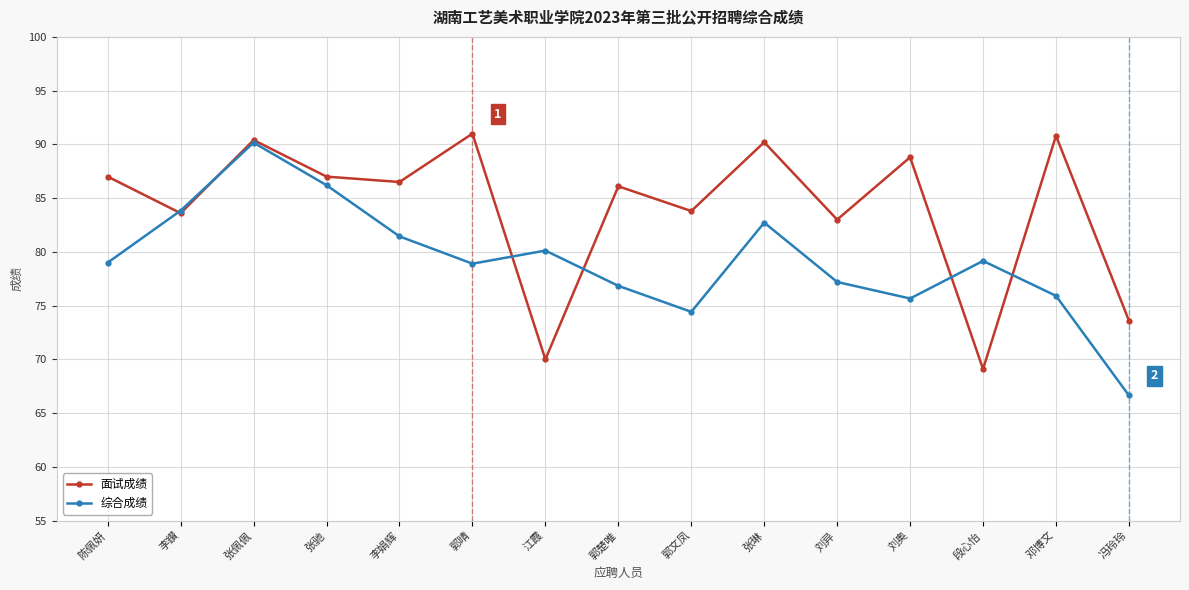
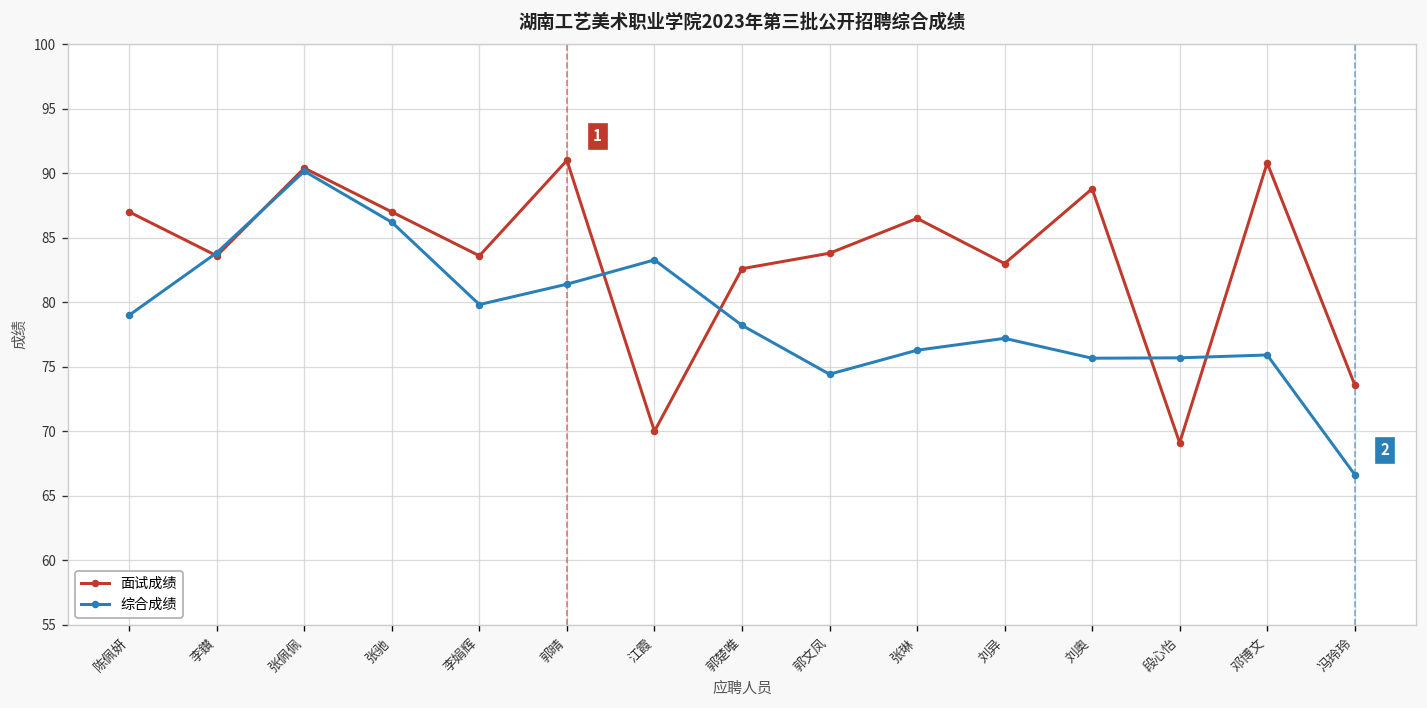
  {
    "面试成绩": {
      "陈佩妍": 87.0,
      "李鑚": 83.6,
      "张佩佩": 90.4,
      "张驰": 87.0,
-     "李娟辉": 86.5,
+     "李娟辉": 83.6,
      "郭晴": 91.0,
      "江霞": 70.0,
-     "郭楚唯": 86.1,
+     "郭楚唯": 82.6,
      "郭文凤": 83.8,
-     "张琳": 90.2,
+     "张琳": 86.5,
      "刘异": 83.0,
      "刘奥": 88.8,
      "段心怡": 69.1,
      "邓博文": 90.8,
      "冯玲玲": 73.6
    },
    "综合成绩": {
      "陈佩妍": 79.0,
      "李鑚": 83.8,
      "张佩佩": 90.2,
      "张驰": 86.2,
-     "李娟辉": 81.4,
-     "郭晴": 78.9,
-     "江霞": 80.1,
-     "郭楚唯": 76.8,
+     "李娟辉": 79.8,
+     "郭晴": 81.4,
+     "江霞": 83.3,
+     "郭楚唯": 78.2,
      "郭文凤": 74.4,
-     "张琳": 82.7,
+     "张琳": 76.3,
      "刘异": 77.2,
      "刘奥": 75.7,
-     "段心怡": 79.2,
+     "段心怡": 75.7,
      "邓博文": 75.9,
      "冯玲玲": 66.6
    }
  }
